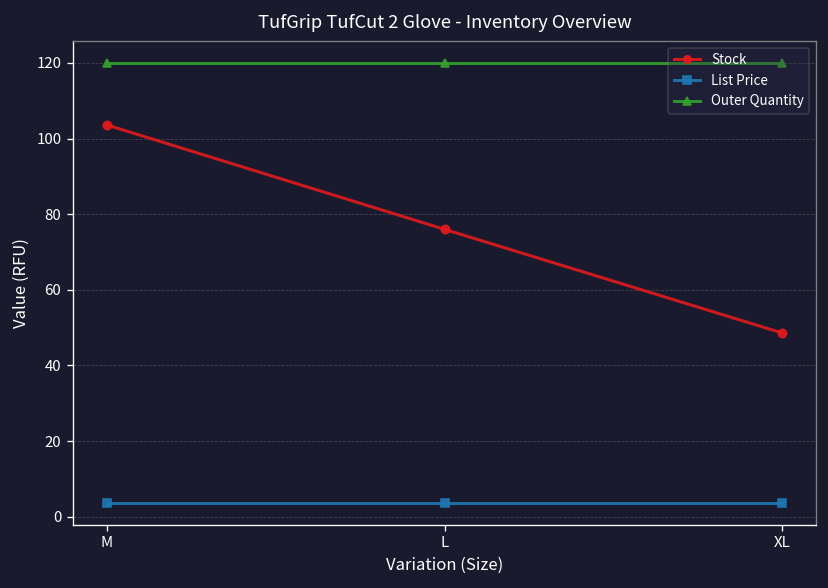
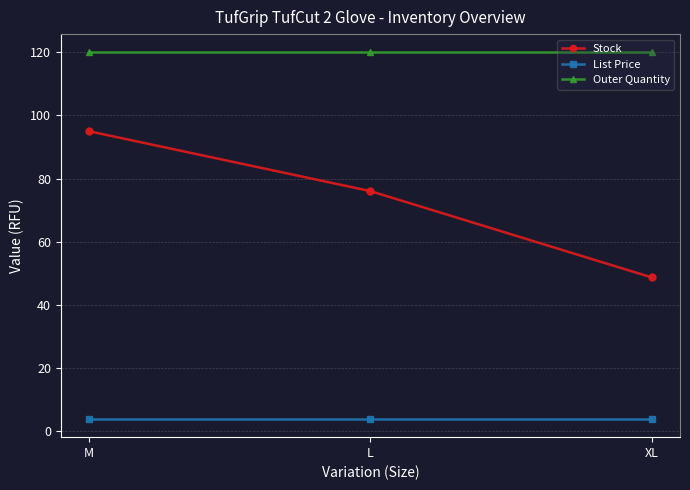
  {
    "Stock": {
-     "M": 104,
+     "M": 95,
      "L": 76,
      "XL": 49
    },
    "List Price": {
      "M": 4,
      "L": 4,
      "XL": 4
    },
    "Outer Quantity": {
      "M": 120,
      "L": 120
    }
  }
